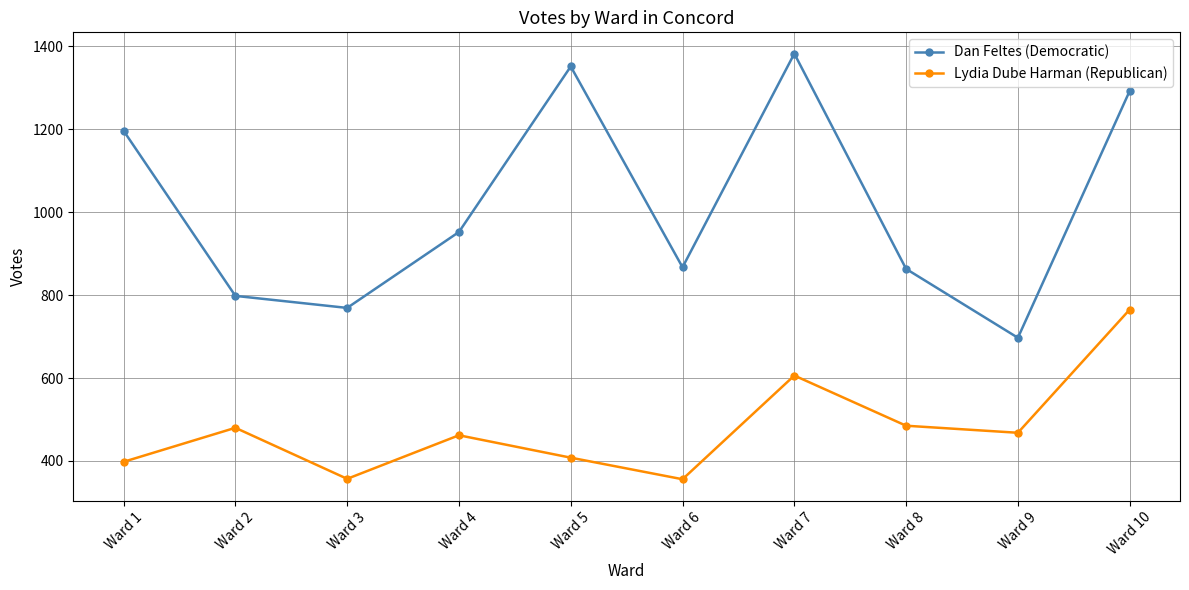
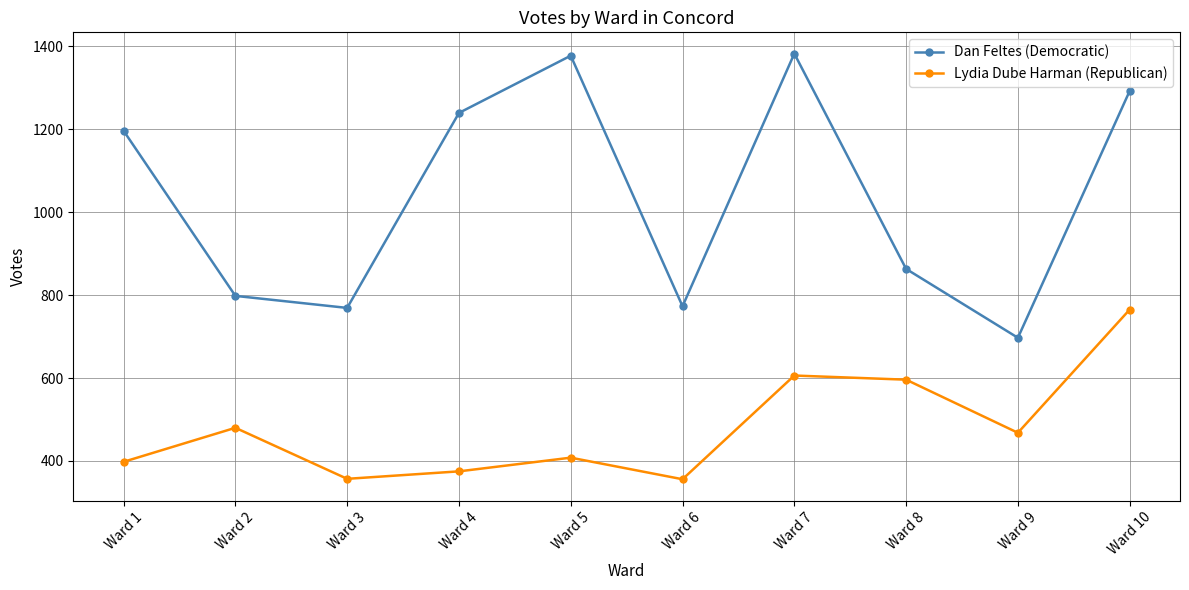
  {
    "Dan Feltes (Democratic)": {
      "Ward 1": 1200,
      "Ward 2": 800,
      "Ward 3": 770,
-     "Ward 4": 950,
-     "Ward 5": 1350,
-     "Ward 6": 870,
+     "Ward 4": 1240,
+     "Ward 5": 1380,
+     "Ward 6": 770,
      "Ward 7": 1380,
      "Ward 8": 860,
      "Ward 9": 700,
      "Ward 10": 1290
    },
    "Lydia Dube Harman (Republican)": {
      "Ward 1": 400,
      "Ward 2": 480,
      "Ward 3": 360,
-     "Ward 4": 460,
+     "Ward 4": 380,
      "Ward 5": 410,
      "Ward 6": 360,
      "Ward 7": 610,
-     "Ward 8": 490,
+     "Ward 8": 600,
      "Ward 9": 470,
      "Ward 10": 770
    }
  }
